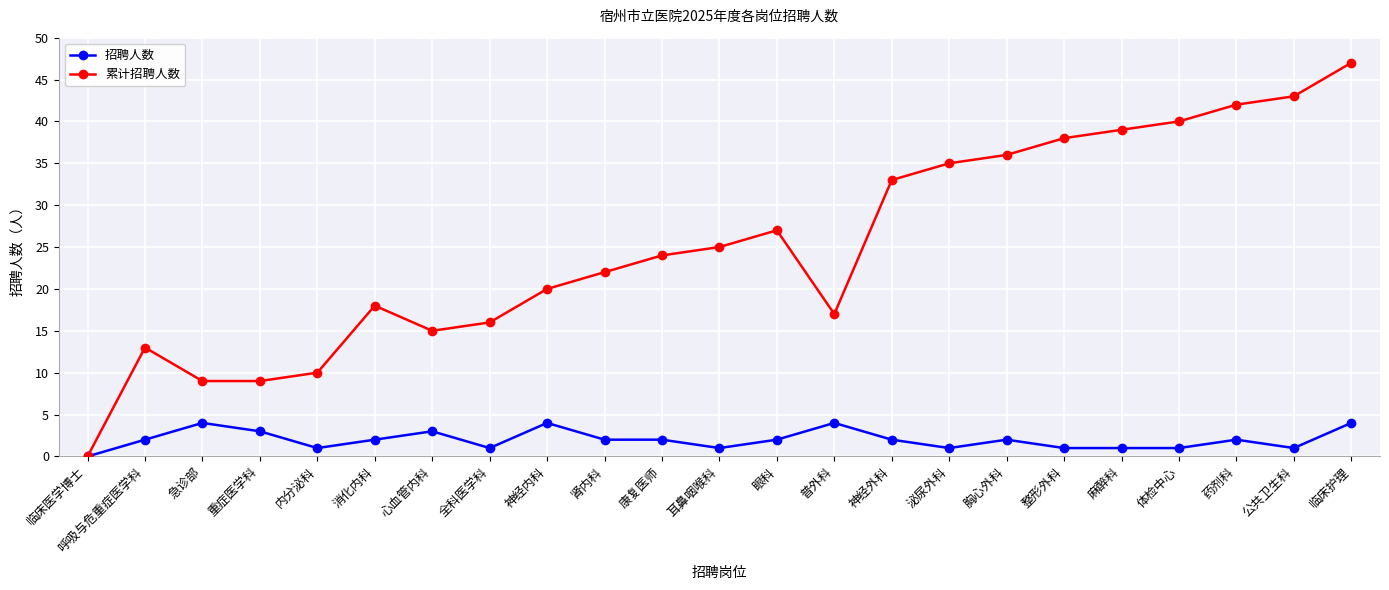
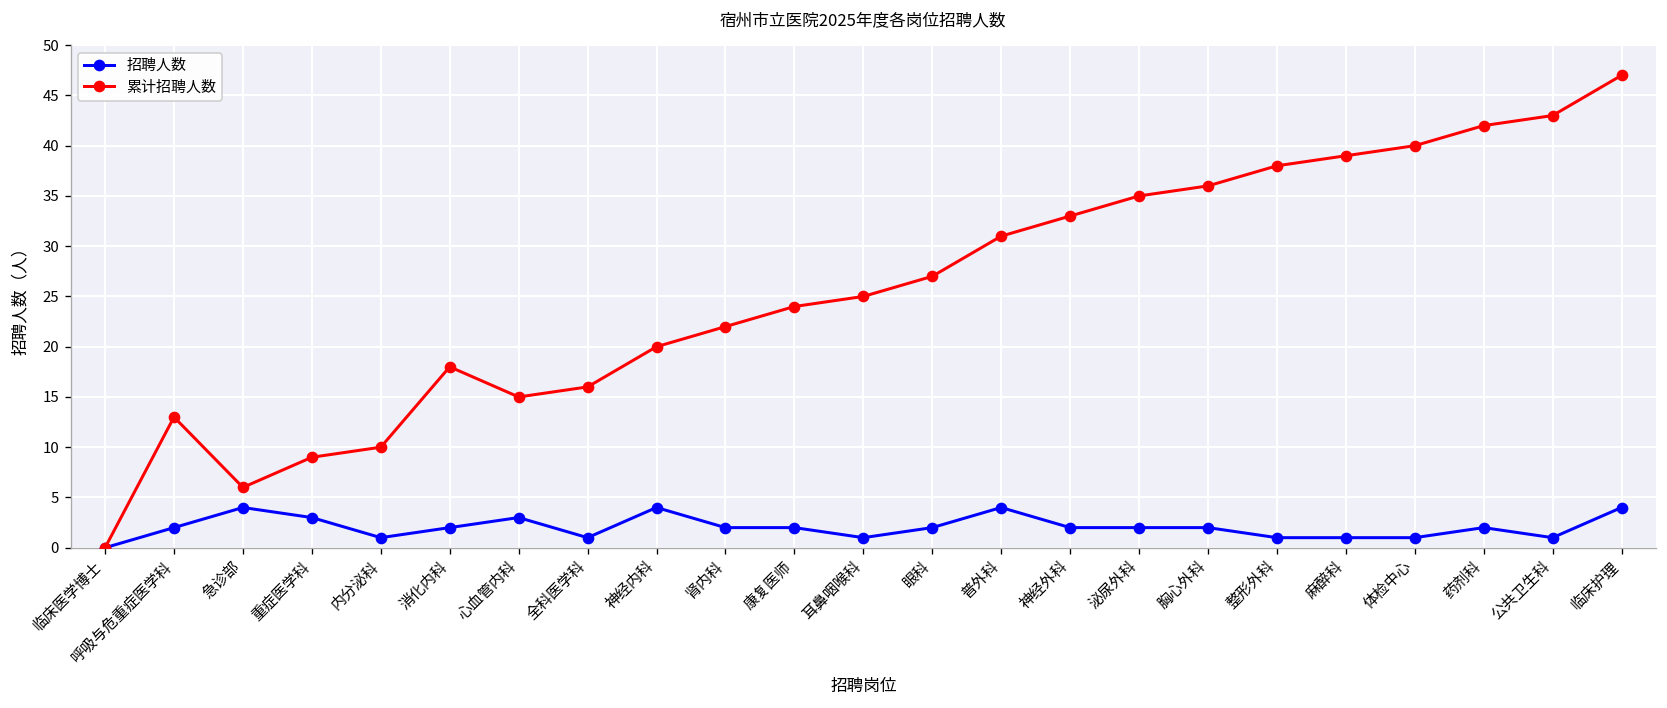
  {
    "招聘人数": {
      "呼吸与危重症医学科": 2,
      "急诊部": 4,
      "重症医学科": 3,
      "内分泌科": 1,
      "消化内科": 2,
      "心血管内科": 3,
      "全科医学科": 1,
      "神经内科": 4,
      "肾内科": 2,
      "康复医师": 2,
      "耳鼻咽喉科": 1,
      "眼科": 2,
      "普外科": 4,
      "神经外科": 2,
-     "泌尿外科": 1,
+     "泌尿外科": 2,
      "胸心外科": 2,
      "整形外科": 1,
      "麻醉科": 1,
      "体检中心": 1,
      "药剂科": 2,
      "公共卫生科": 1,
      "临床护理": 4
    },
    "累计招聘人数": {
      "呼吸与危重症医学科": 13,
-     "急诊部": 9,
+     "急诊部": 6,
      "重症医学科": 9,
      "内分泌科": 10,
      "消化内科": 18,
      "心血管内科": 15,
      "全科医学科": 16,
      "神经内科": 20,
      "肾内科": 22,
      "康复医师": 24,
      "耳鼻咽喉科": 25,
      "眼科": 27,
-     "普外科": 17,
+     "普外科": 31,
      "神经外科": 33,
      "泌尿外科": 35,
      "胸心外科": 36,
      "整形外科": 38,
      "麻醉科": 39,
      "体检中心": 40,
      "药剂科": 42,
      "公共卫生科": 43,
      "临床护理": 47
    }
  }
